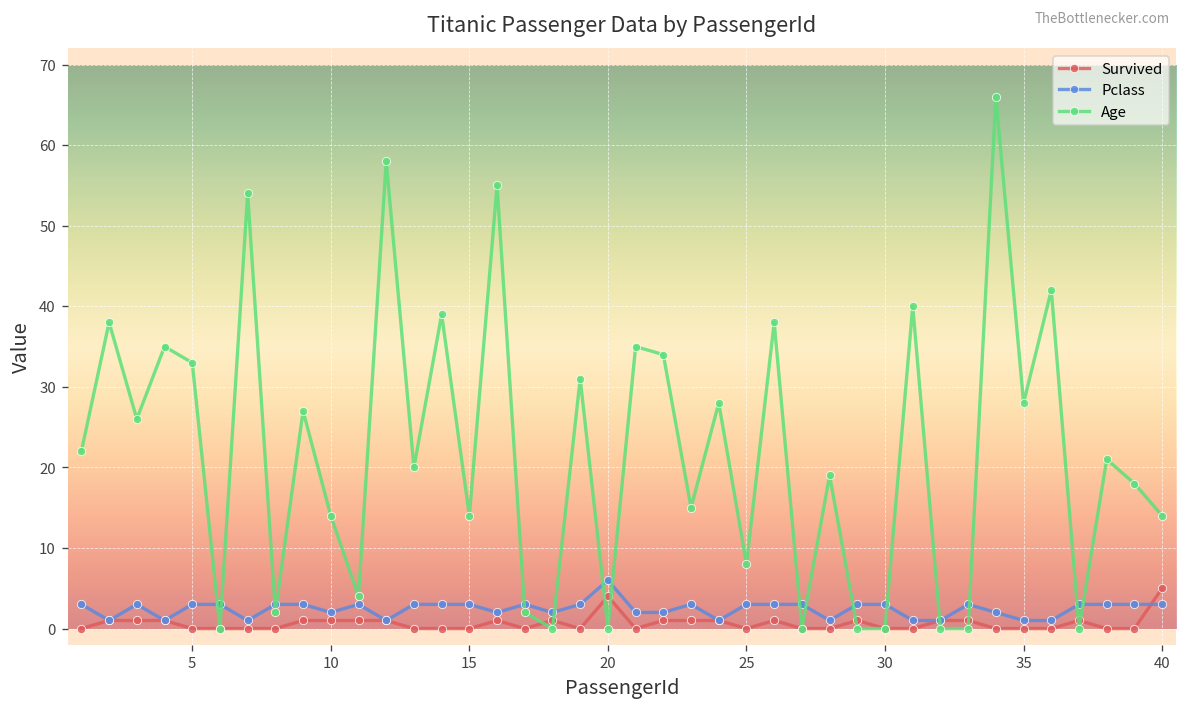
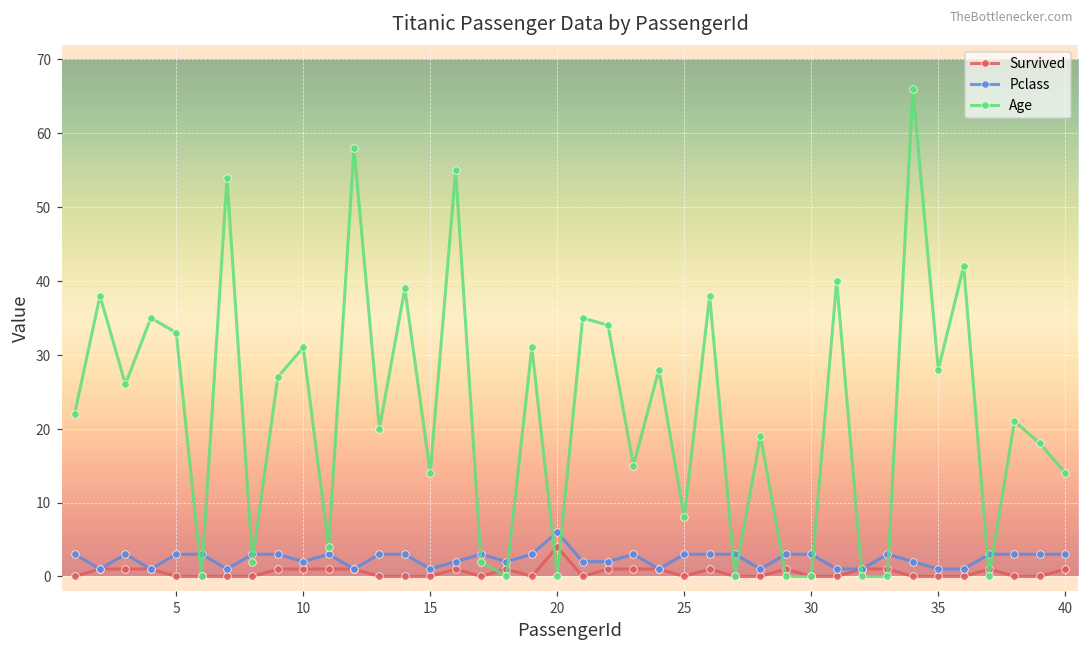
  {
    "Survived": {
      "5": 0,
      "10": 1,
      "15": 0,
      "20": 4,
      "25": 0,
      "35": 0,
-     "40": 5
+     "40": 1
    },
    "Pclass": {
      "5": 3,
      "10": 2,
-     "15": 3,
+     "15": 1,
      "20": 6,
      "25": 3,
      "30": 3,
      "35": 1,
      "40": 3
    },
    "Age": {
      "5": 33,
-     "10": 14,
+     "10": 31,
      "15": 14,
      "20": 0,
      "25": 8,
      "35": 28,
      "40": 14
    }
  }
